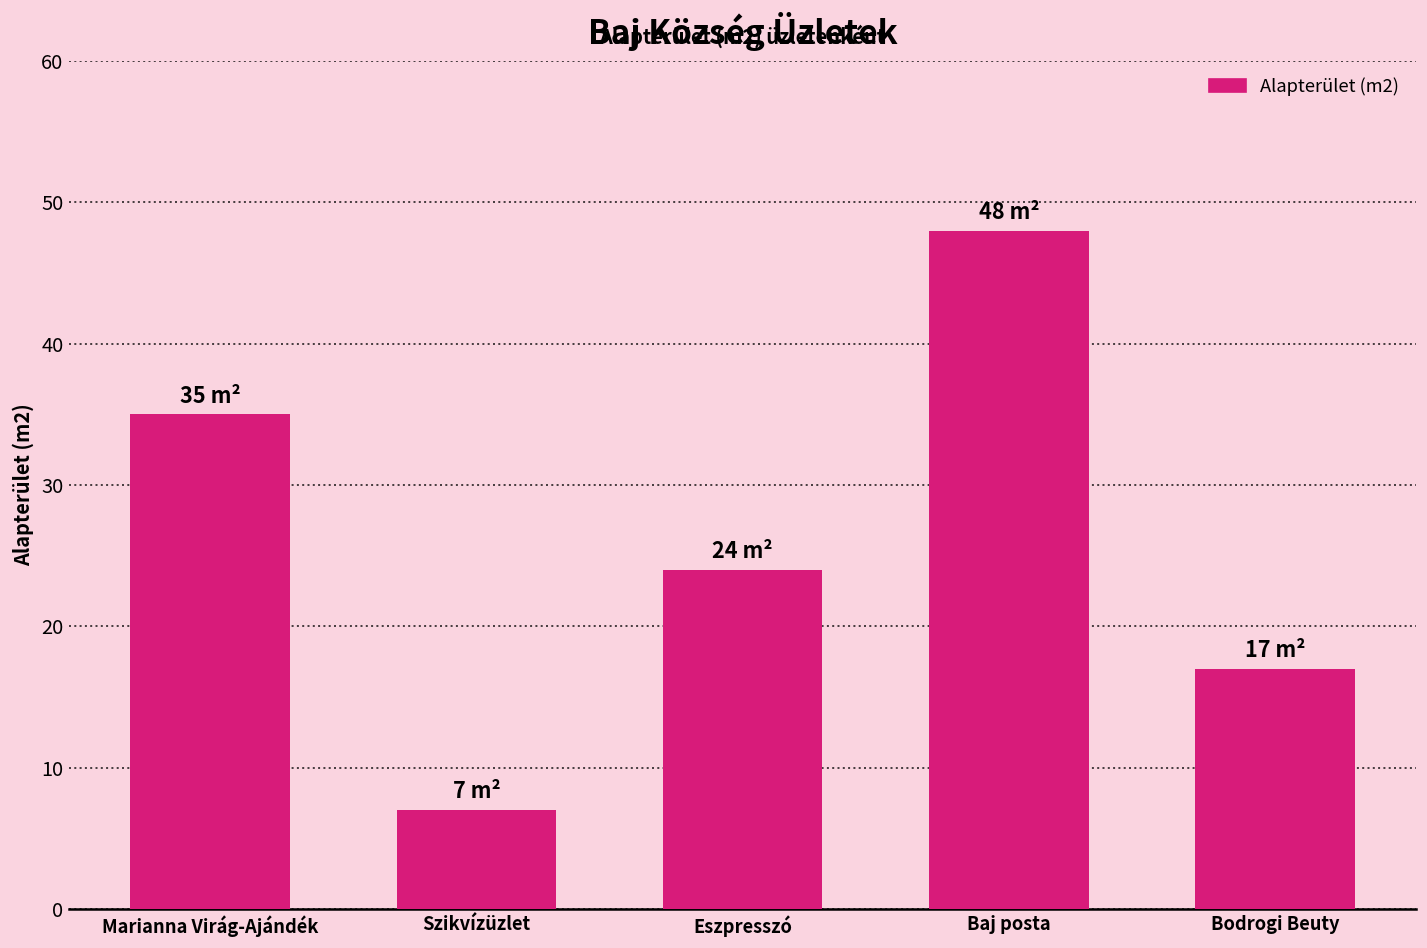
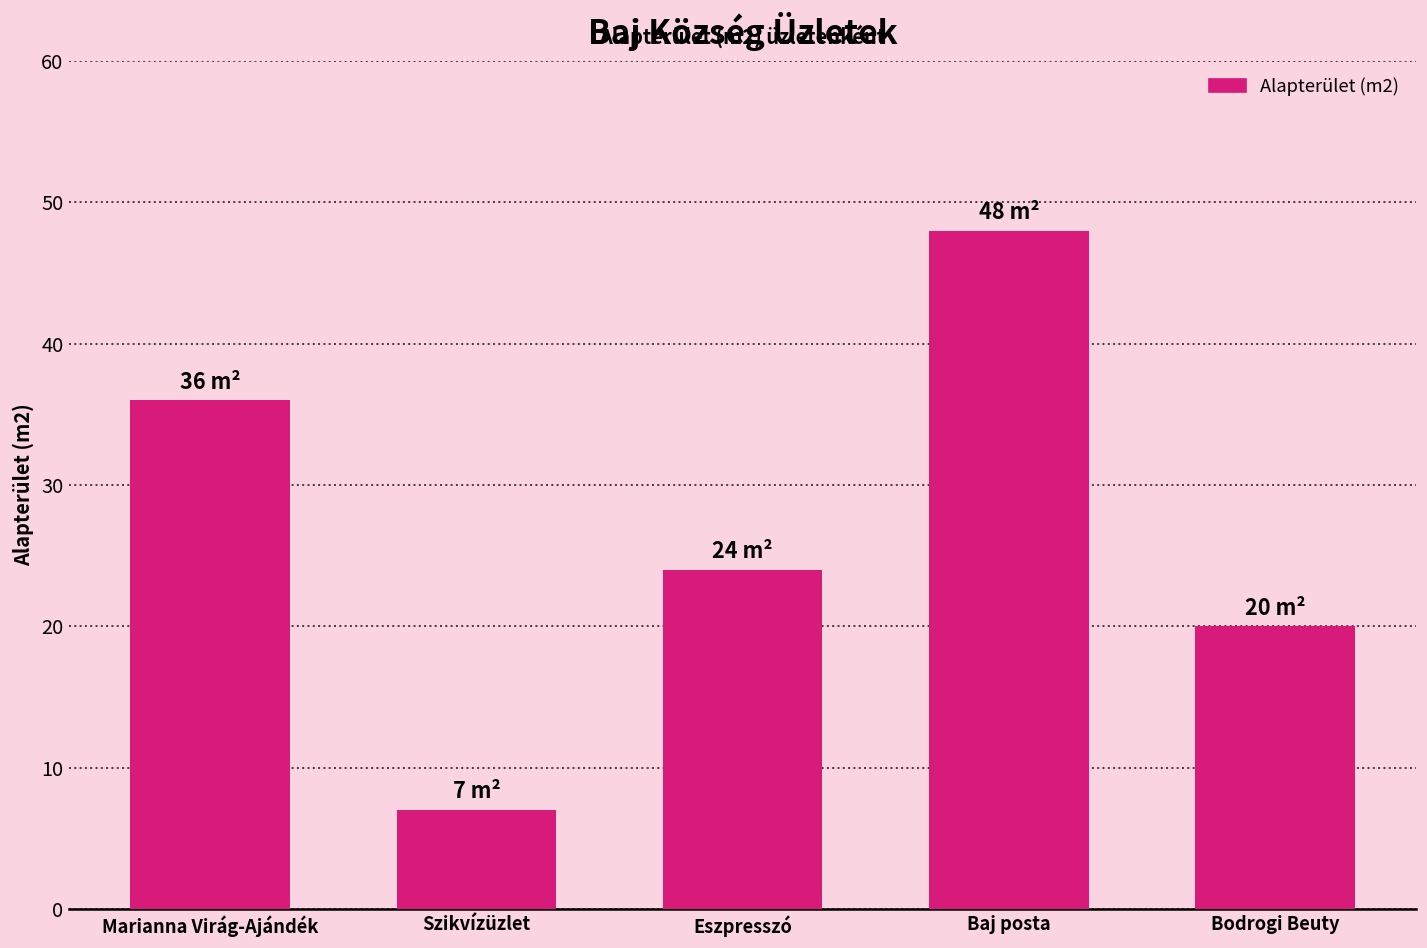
  {
-   "Marianna Virág-Ajándék": 35,
+   "Marianna Virág-Ajándék": 36,
    "Szikvízüzlet": 7,
    "Eszpresszó": 24,
    "Baj posta": 48,
-   "Bodrogi Beuty": 17
+   "Bodrogi Beuty": 20
  }
